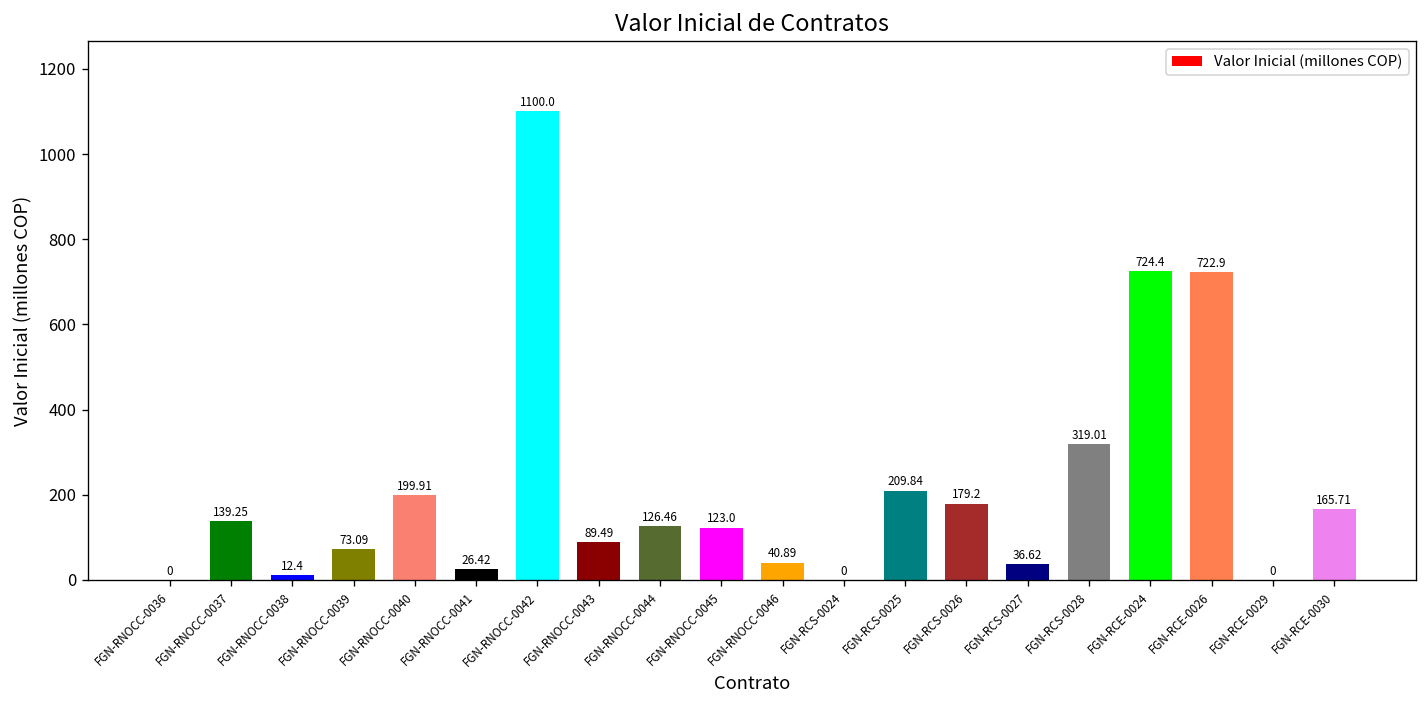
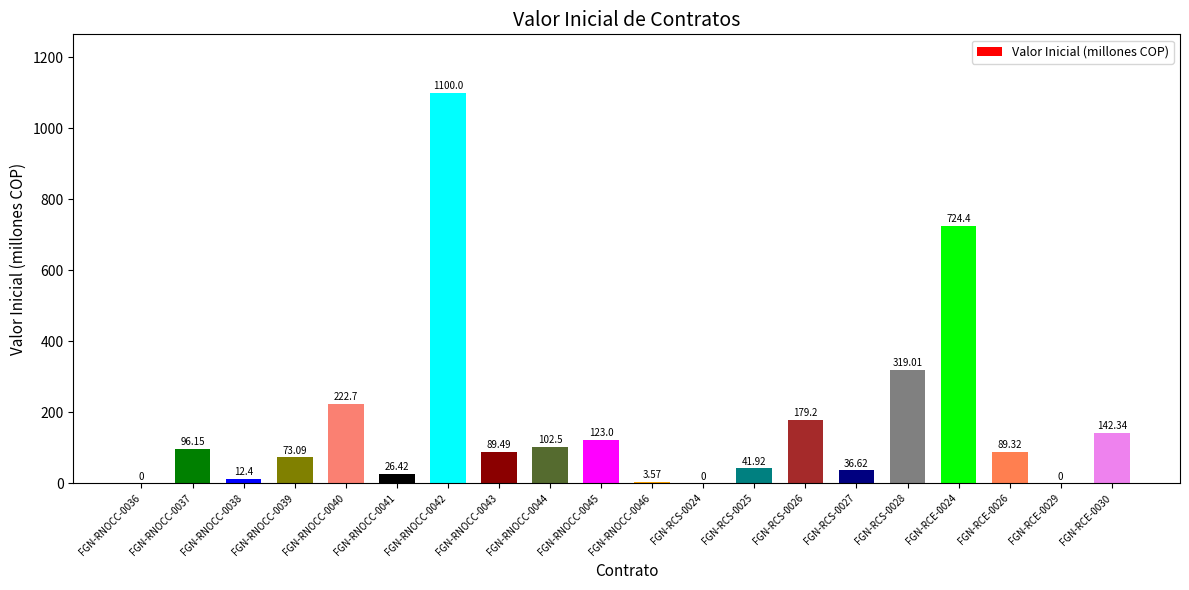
  {
    "FGN-RNOCC-0036": 0,
-   "FGN-RNOCC-0037": 139.25,
+   "FGN-RNOCC-0037": 96.15,
    "FGN-RNOCC-0038": 12.4,
    "FGN-RNOCC-0039": 73.09,
-   "FGN-RNOCC-0040": 199.91,
+   "FGN-RNOCC-0040": 222.7,
    "FGN-RNOCC-0041": 26.42,
    "FGN-RNOCC-0042": 1100.0,
    "FGN-RNOCC-0043": 89.49,
-   "FGN-RNOCC-0044": 126.46,
+   "FGN-RNOCC-0044": 102.5,
    "FGN-RNOCC-0045": 123.0,
-   "FGN-RNOCC-0046": 40.89,
+   "FGN-RNOCC-0046": 3.57,
    "FGN-RCS-0024": 0,
-   "FGN-RCS-0025": 209.84,
+   "FGN-RCS-0025": 41.92,
    "FGN-RCS-0026": 179.2,
    "FGN-RCS-0027": 36.62,
    "FGN-RCS-0028": 319.01,
    "FGN-RCE-0024": 724.4,
-   "FGN-RCE-0026": 722.9,
+   "FGN-RCE-0026": 89.32,
    "FGN-RCE-0029": 0,
-   "FGN-RCE-0030": 165.71
+   "FGN-RCE-0030": 142.34
  }
